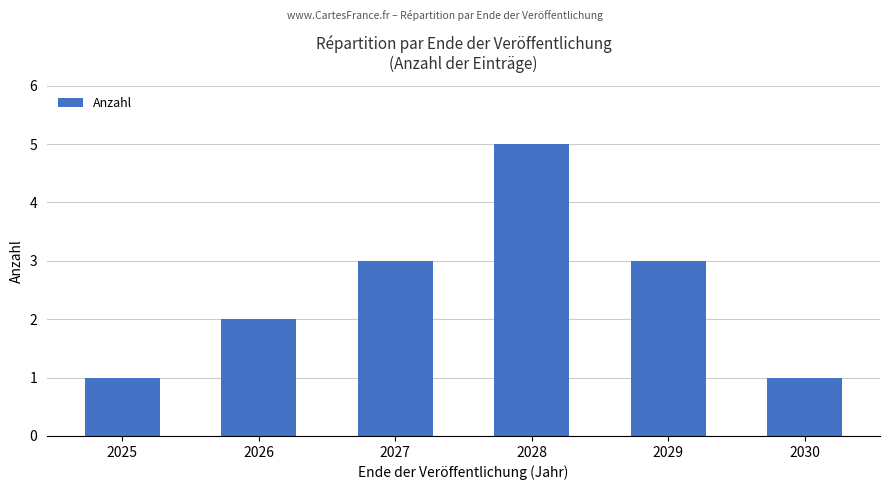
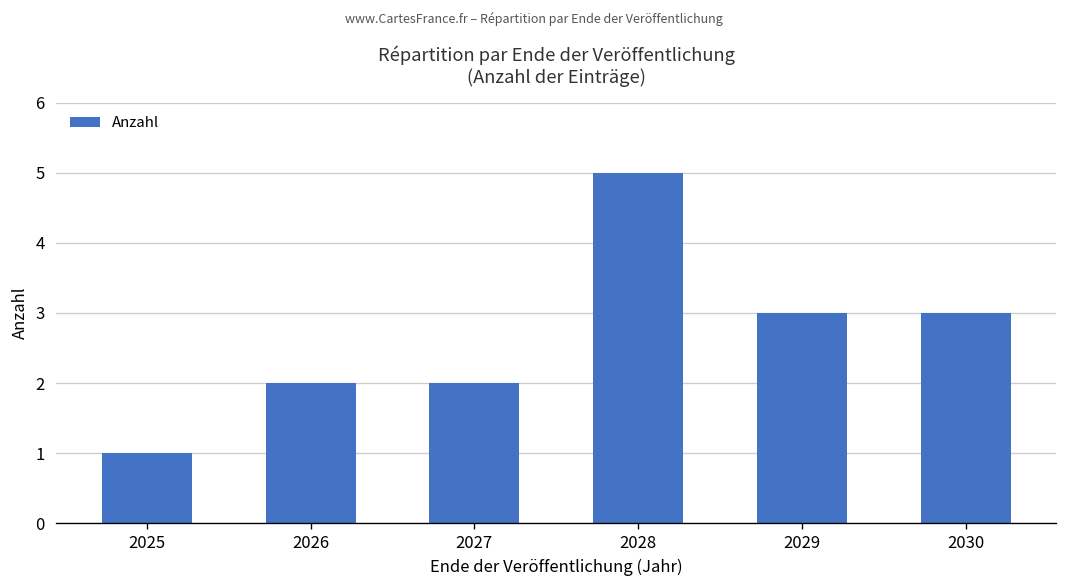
  {
    "2025": 1,
    "2026": 2,
-   "2027": 3,
+   "2027": 2,
    "2028": 5,
    "2029": 3,
-   "2030": 1
+   "2030": 3
  }
